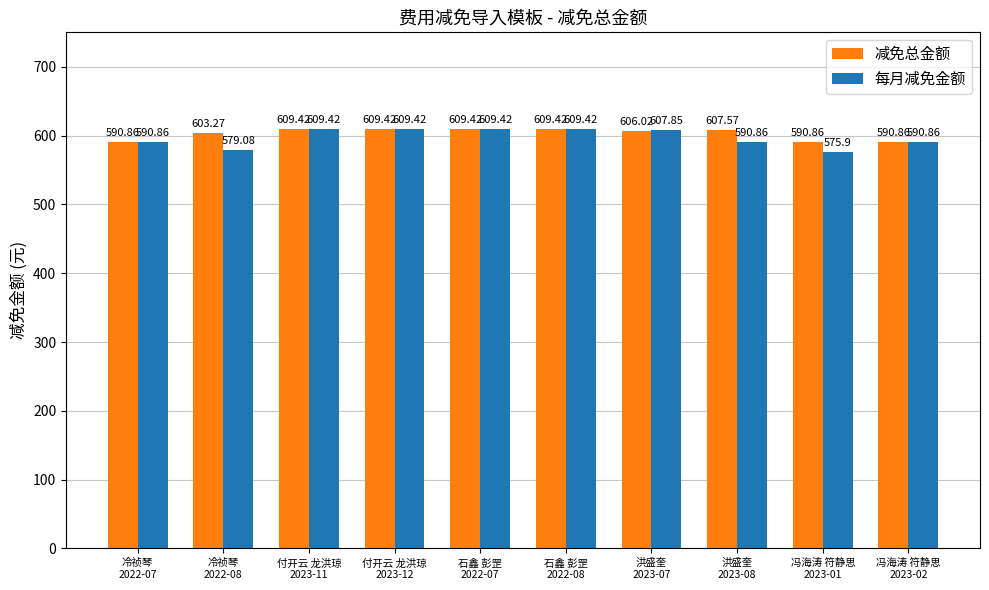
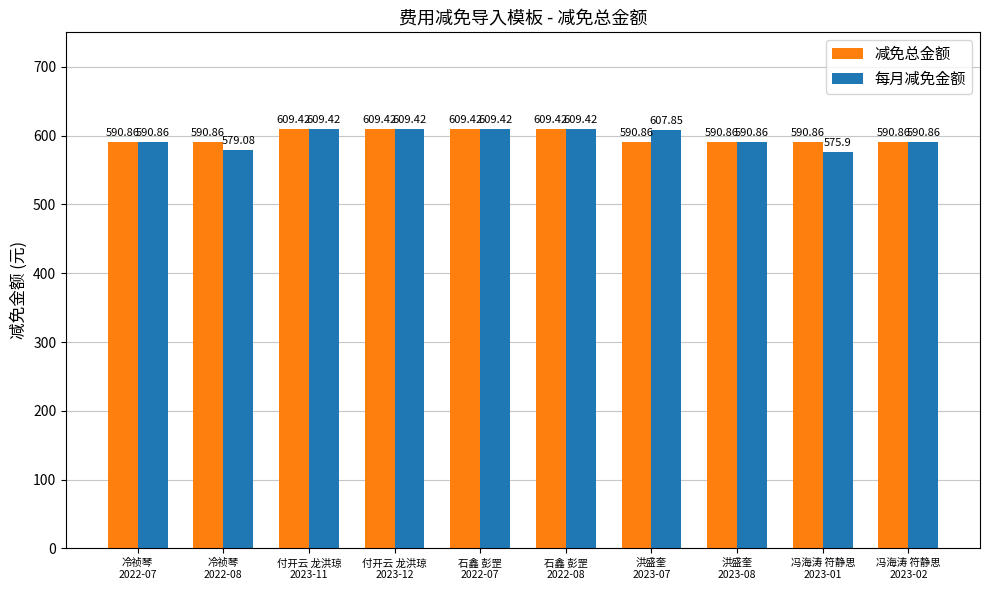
  {
    "减免总金额": {
      "冷祯琴 2022-07": 590.86,
-     "冷祯琴 2022-08": 603.27,
+     "冷祯琴 2022-08": 590.86,
      "付开云 龙洪琼 2023-11": 609.42,
      "付开云 龙洪琼 2023-12": 609.42,
      "石鑫 彭罡 2022-07": 609.42,
      "石鑫 彭罡 2022-08": 609.42,
-     "洪盛奎 2023-07": 606.02,
-     "洪盛奎 2023-08": 607.57,
+     "洪盛奎 2023-07": 590.86,
+     "洪盛奎 2023-08": 590.86,
      "冯海涛 符静思 2023-01": 590.86,
      "冯海涛 符静思 2023-02": 590.86
    },
    "每月减免金额": {
      "冷祯琴 2022-07": 590.86,
      "冷祯琴 2022-08": 579.08,
      "付开云 龙洪琼 2023-11": 609.42,
      "付开云 龙洪琼 2023-12": 609.42,
      "石鑫 彭罡 2022-07": 609.42,
      "石鑫 彭罡 2022-08": 609.42,
      "洪盛奎 2023-07": 607.85,
      "洪盛奎 2023-08": 590.86,
      "冯海涛 符静思 2023-01": 575.9,
      "冯海涛 符静思 2023-02": 590.86
    }
  }
